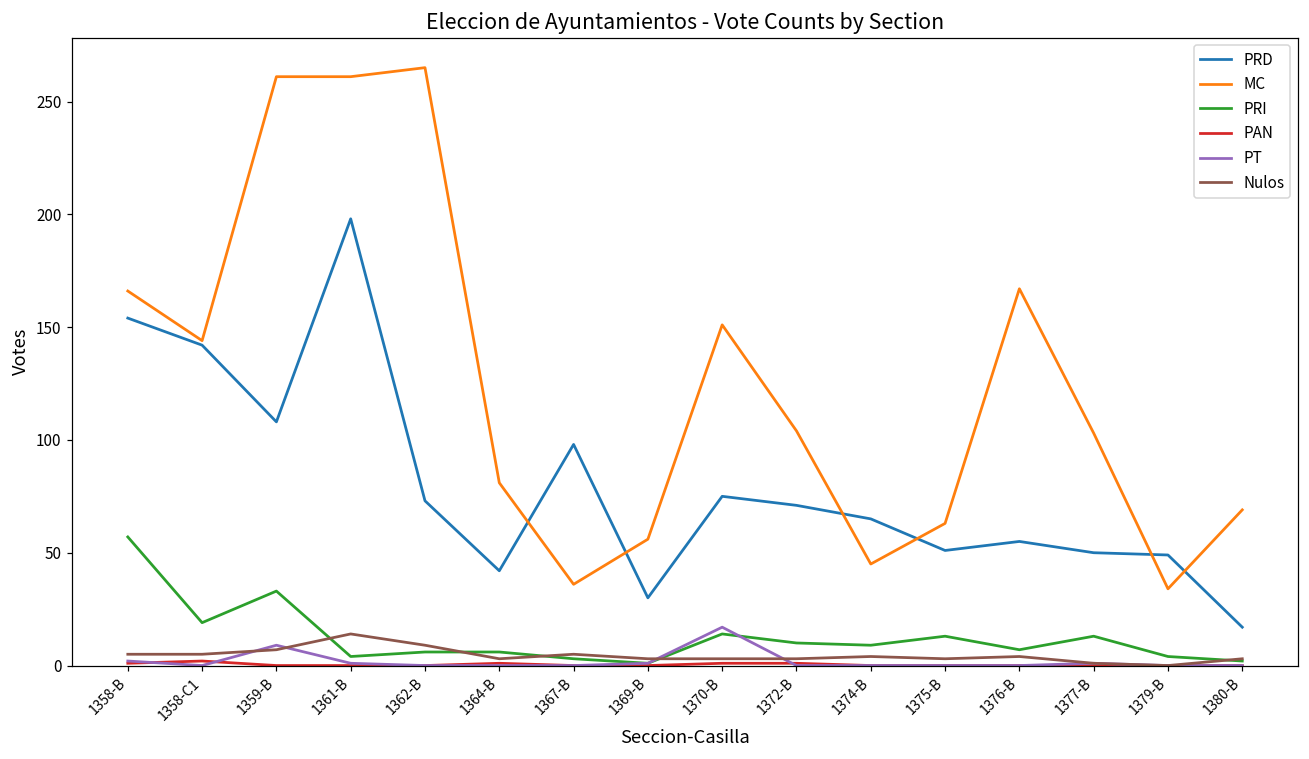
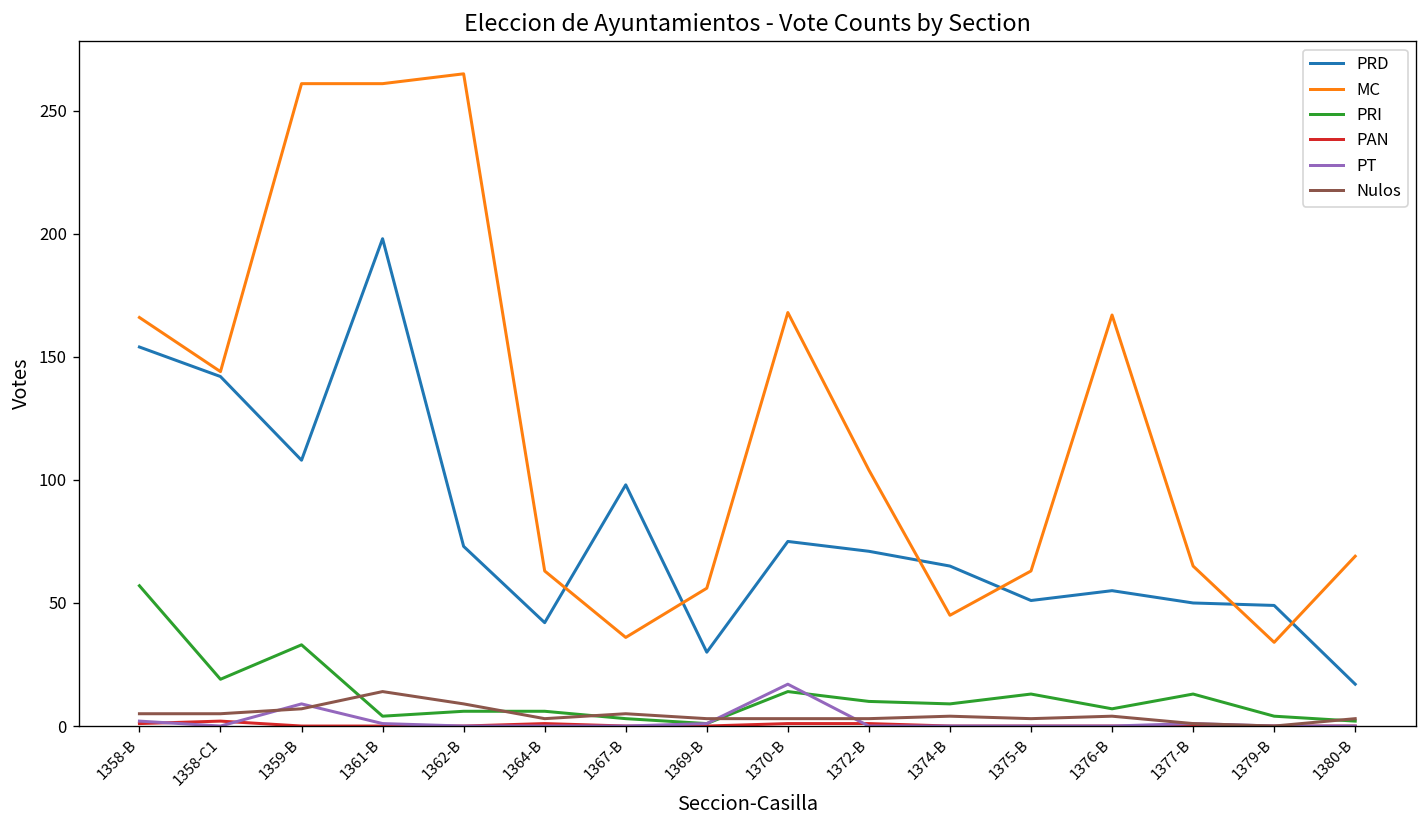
  {
    "PRD": {
      "1358-B": 154,
      "1358-C1": 142,
      "1359-B": 108,
      "1361-B": 198,
      "1362-B": 73,
      "1364-B": 42,
      "1367-B": 98,
      "1369-B": 30,
      "1370-B": 75,
      "1372-B": 71,
      "1374-B": 65,
      "1375-B": 51,
      "1376-B": 55,
      "1377-B": 50,
      "1379-B": 49,
      "1380-B": 17
    },
    "MC": {
      "1358-B": 166,
      "1358-C1": 144,
      "1359-B": 261,
      "1361-B": 261,
      "1362-B": 265,
-     "1364-B": 81,
+     "1364-B": 63,
      "1367-B": 36,
      "1369-B": 56,
-     "1370-B": 151,
+     "1370-B": 168,
      "1372-B": 104,
      "1374-B": 45,
      "1375-B": 63,
      "1376-B": 167,
-     "1377-B": 103,
+     "1377-B": 65,
      "1379-B": 34,
      "1380-B": 69
    },
    "PRI": {
      "1358-B": 57,
      "1358-C1": 19,
      "1359-B": 33,
      "1361-B": 4,
      "1362-B": 6,
      "1364-B": 6,
      "1367-B": 3,
      "1370-B": 14,
      "1372-B": 10,
      "1374-B": 9,
      "1375-B": 13,
      "1376-B": 7,
      "1377-B": 13,
      "1379-B": 4
    },
    "PAN": {
      "1358-C1": 2,
      "1359-B": 0,
      "1370-B": 1
    },
    "PT": {
      "1358-C1": 0,
      "1359-B": 9,
      "1370-B": 17
    },
    "Nulos": {
      "1358-B": 5,
      "1358-C1": 5,
      "1359-B": 7,
      "1361-B": 14,
      "1362-B": 9,
      "1364-B": 3,
      "1367-B": 5,
      "1369-B": 3,
      "1370-B": 3,
      "1372-B": 3,
      "1374-B": 4,
      "1375-B": 3,
      "1376-B": 4
    }
  }
